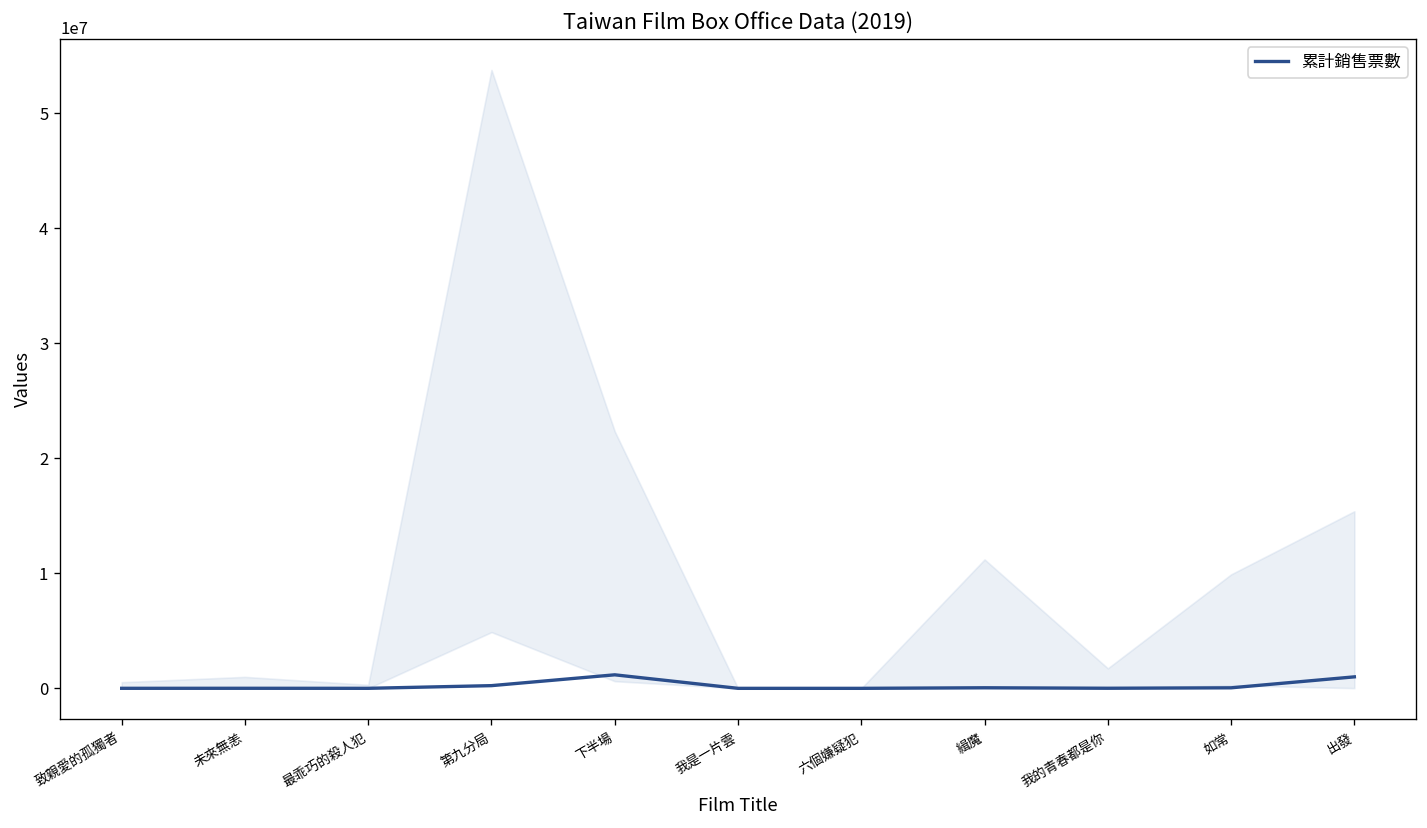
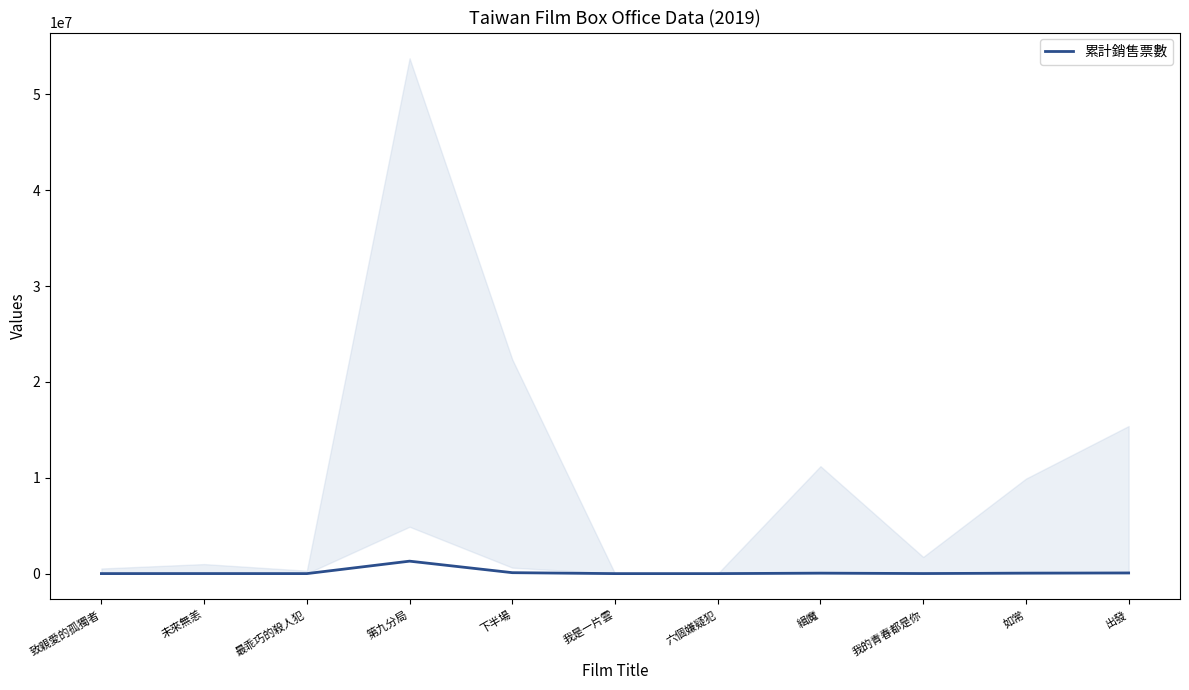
  {
    "累計銷售票數": {
      "致親愛的孤獨者": 0,
      "未來無恙": 0,
      "最乖巧的殺人犯": 0,
-     "第九分局": 0,
-     "下半場": 1000000,
+     "第九分局": 1000000,
+     "下半場": 0,
      "緝魔": 0,
      "我的青春都是你": 0,
      "如常": 0,
-     "出發": 1000000
+     "出發": 0
    }
  }
